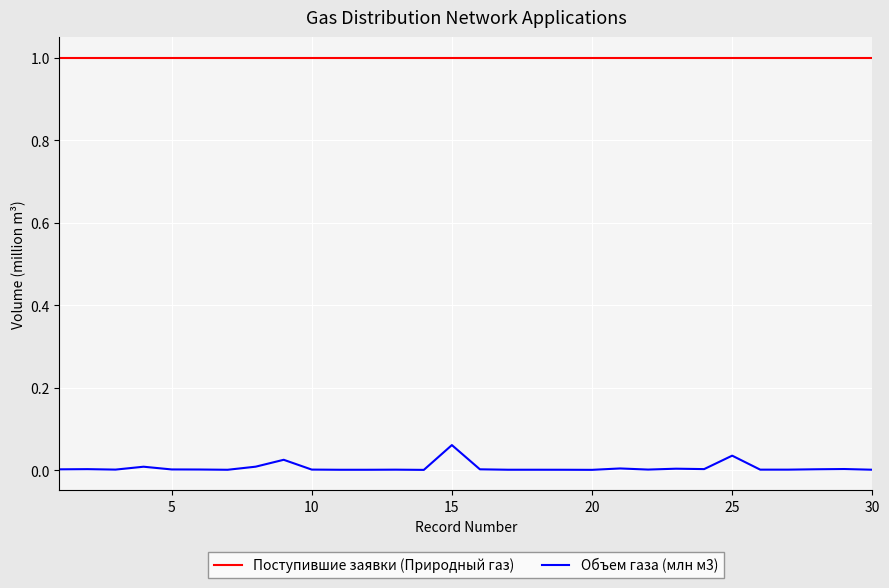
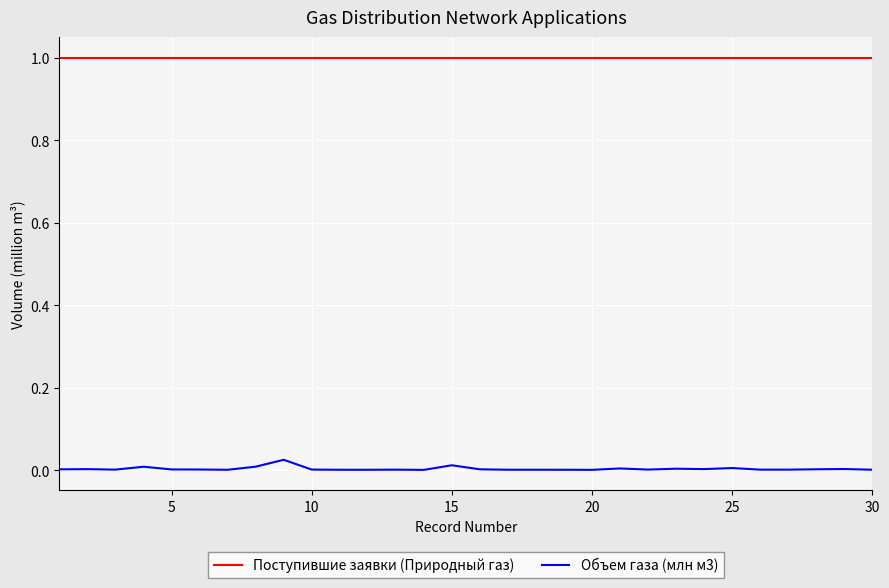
  {
    "Поступившие заявки (Природный газ)": {
      "5": 1.00,
      "10": 1.00,
      "15": 1.00,
      "20": 1.00,
      "25": 1.00,
      "30": 1.00
    },
    "Объем газа (млн м3)": {
      "5": 0.00,
      "10": 0.00,
-     "15": 0.06,
+     "15": 0.01,
      "20": 0.00,
-     "25": 0.04,
+     "25": 0.01,
      "30": 0.00
    }
  }
